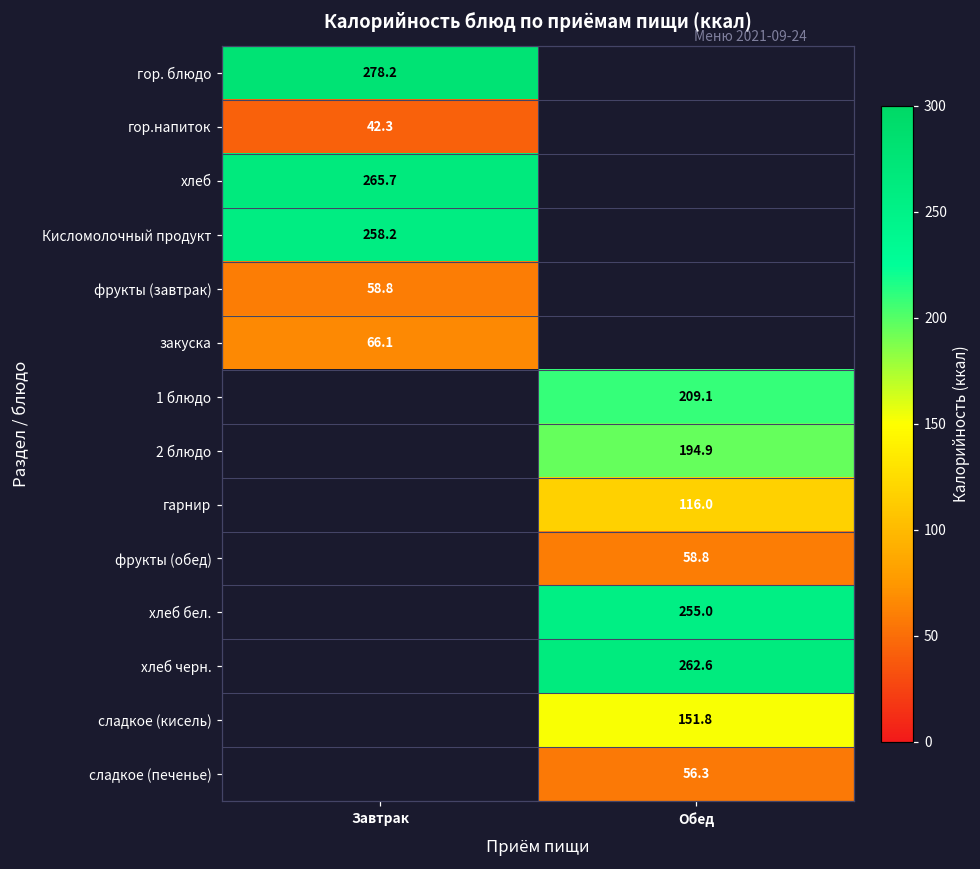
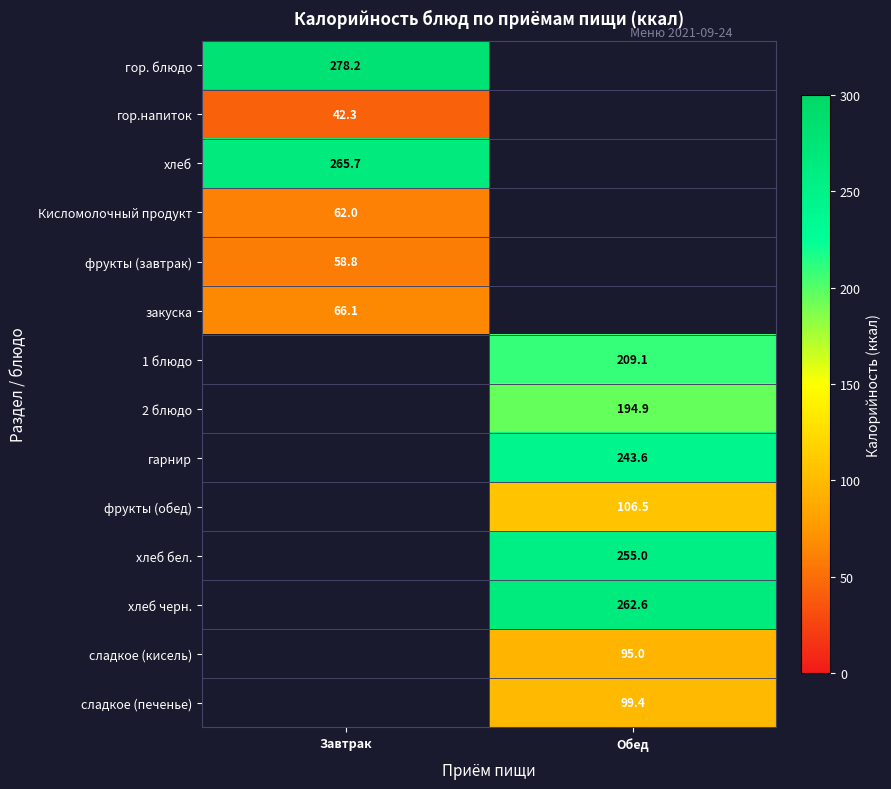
  {
    "гор. блюдо": {
      "Завтрак": 278.2
    },
    "гор.напиток": {
      "Завтрак": 42.3
    },
    "хлеб": {
      "Завтрак": 265.7
    },
    "Кисломолочный продукт": {
-     "Завтрак": 258.2
+     "Завтрак": 62.0
    },
    "фрукты (завтрак)": {
      "Завтрак": 58.8
    },
    "закуска": {
      "Завтрак": 66.1
    },
    "1 блюдо": {
      "Обед": 209.1
    },
    "2 блюдо": {
      "Обед": 194.9
    },
    "гарнир": {
-     "Обед": 116.0
+     "Обед": 243.6
    },
    "фрукты (обед)": {
-     "Обед": 58.8
+     "Обед": 106.5
    },
    "хлеб бел.": {
      "Обед": 255.0
    },
    "хлеб черн.": {
      "Обед": 262.6
    },
    "сладкое (кисель)": {
-     "Обед": 151.8
+     "Обед": 95.0
    },
    "сладкое (печенье)": {
-     "Обед": 56.3
+     "Обед": 99.4
    }
  }
